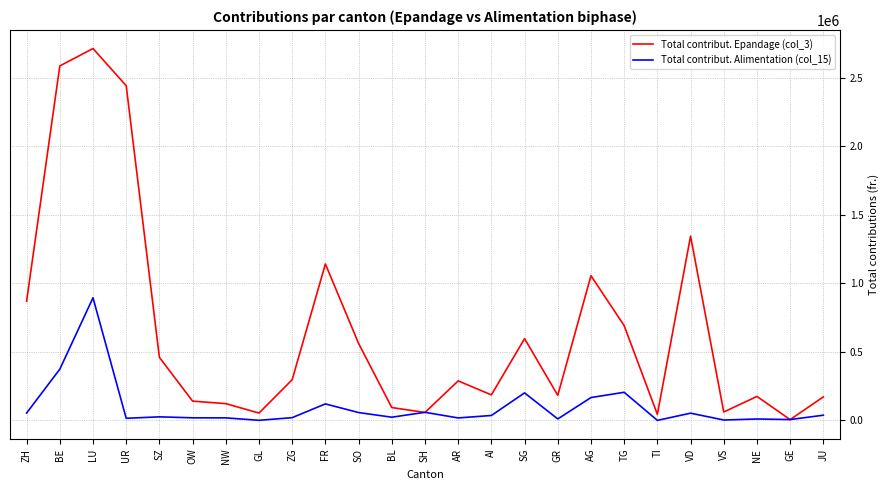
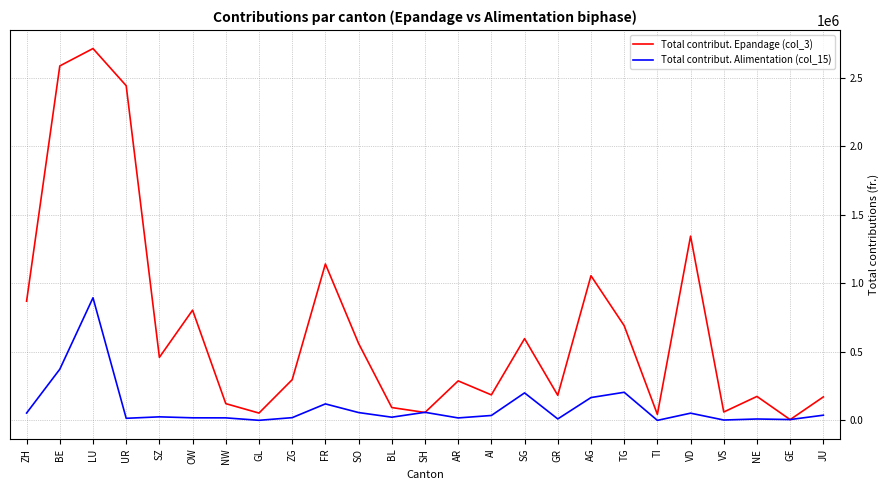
  {
    "Total contribut. Epandage (col_3)": {
      "ZH": 870000,
      "BE": 2590000,
      "LU": 2710000,
      "UR": 2440000,
      "SZ": 460000,
-     "OW": 140000,
+     "OW": 800000,
      "NW": 120000,
      "GL": 50000,
      "ZG": 300000,
      "FR": 1140000,
      "SO": 560000,
      "BL": 90000,
      "AR": 290000,
      "AI": 190000,
      "SG": 600000,
      "GR": 180000,
      "AG": 1060000,
      "TG": 690000,
      "TI": 40000,
      "VD": 1340000,
      "VS": 60000,
      "NE": 170000,
      "JU": 170000
    },
    "Total contribut. Alimentation (col_15)": {
      "ZH": 50000,
      "BE": 370000,
      "LU": 890000,
      "UR": 20000,
      "SZ": 30000,
      "OW": 20000,
      "NW": 20000,
      "GL": 0,
      "ZG": 20000,
      "FR": 120000,
      "SO": 60000,
      "BL": 20000,
      "AR": 20000,
      "AI": 40000,
      "SG": 200000,
      "GR": 10000,
      "AG": 170000,
      "TG": 210000,
      "TI": 0,
      "VD": 50000,
      "VS": 0,
      "NE": 10000,
      "JU": 40000
    }
  }
